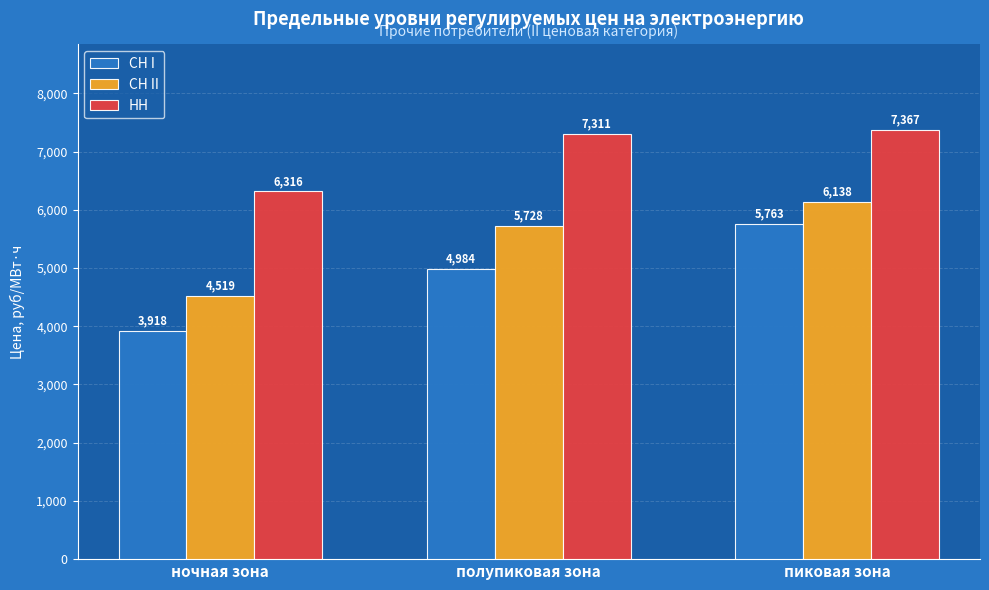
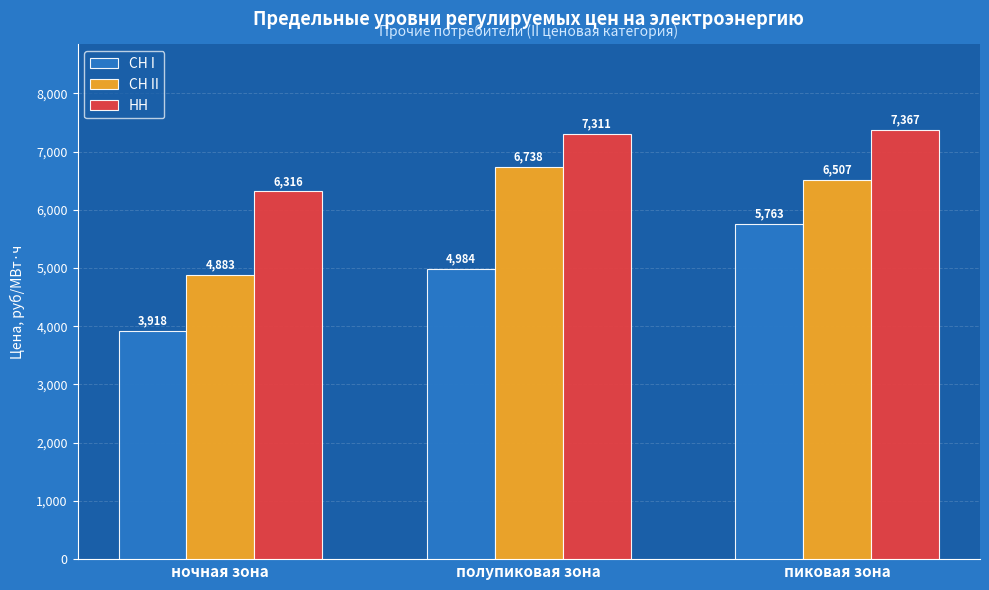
  {
    "СН I": {
      "ночная зона": "3,918",
      "полупиковая зона": "4,984",
      "пиковая зона": "5,763"
    },
    "СН II": {
-     "ночная зона": "4,519",
-     "полупиковая зона": "5,728",
-     "пиковая зона": "6,138"
+     "ночная зона": "4,883",
+     "полупиковая зона": "6,738",
+     "пиковая зона": "6,507"
    },
    "НН": {
      "ночная зона": "6,316",
      "полупиковая зона": "7,311",
      "пиковая зона": "7,367"
    }
  }
